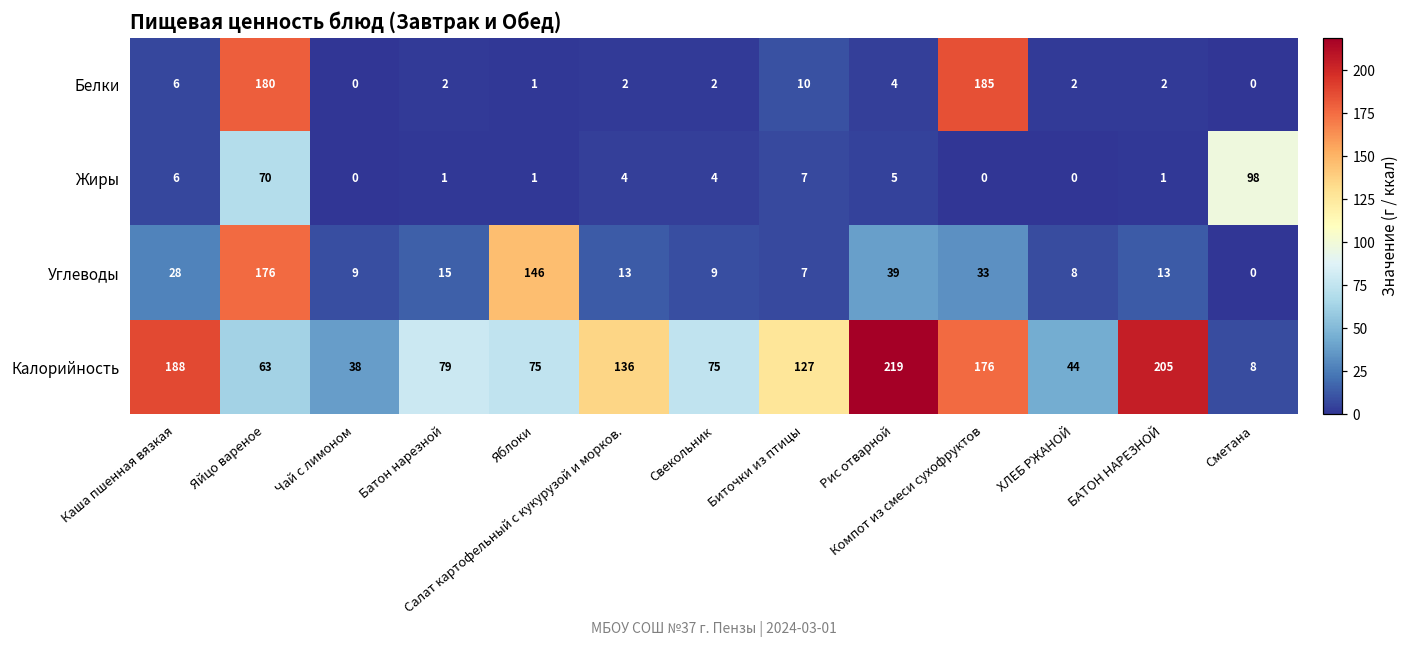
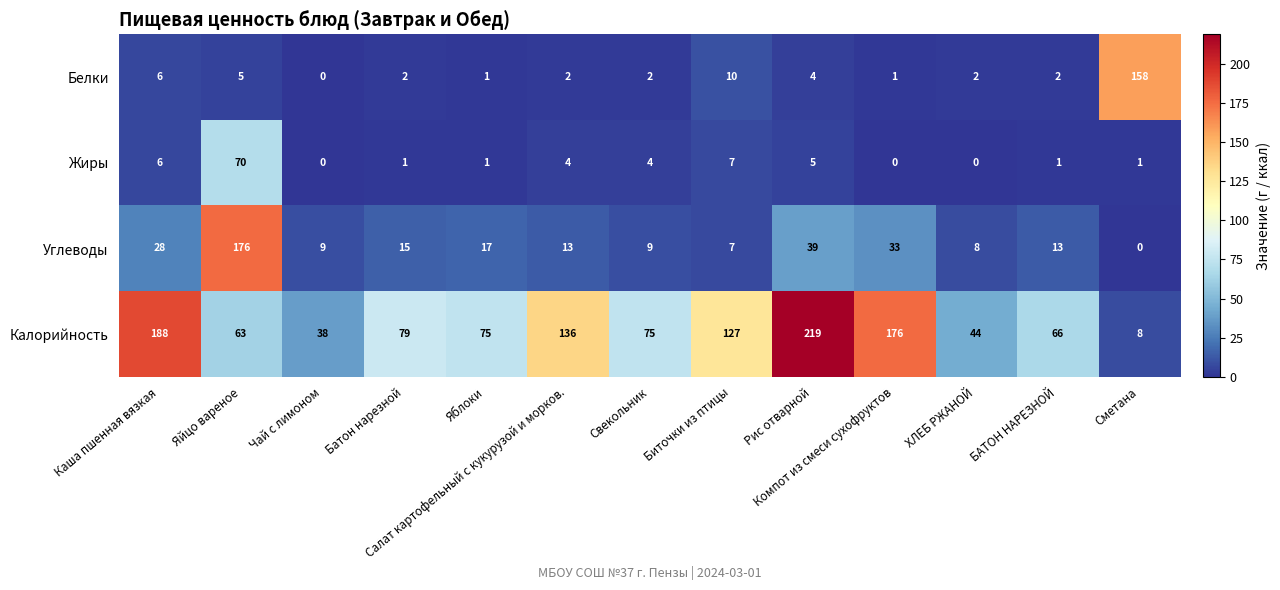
  {
    "Белки": {
      "Каша пшенная вязкая": 6,
-     "Яйцо вареное": 180,
+     "Яйцо вареное": 5,
      "Чай с лимоном": 0,
      "Батон нарезной": 2,
      "Яблоки": 1,
      "Салат картофельный с кукурузой и морков.": 2,
      "Свекольник": 2,
      "Биточки из птицы": 10,
      "Рис отварной": 4,
-     "Компот из смеси сухофруктов": 185,
+     "Компот из смеси сухофруктов": 1,
      "ХЛЕБ РЖАНОЙ": 2,
      "БАТОН НАРЕЗНОЙ": 2,
-     "Сметана": 0
+     "Сметана": 158
    },
    "Жиры": {
      "Каша пшенная вязкая": 6,
      "Яйцо вареное": 70,
      "Чай с лимоном": 0,
      "Батон нарезной": 1,
      "Яблоки": 1,
      "Салат картофельный с кукурузой и морков.": 4,
      "Свекольник": 4,
      "Биточки из птицы": 7,
      "Рис отварной": 5,
      "Компот из смеси сухофруктов": 0,
      "ХЛЕБ РЖАНОЙ": 0,
      "БАТОН НАРЕЗНОЙ": 1,
-     "Сметана": 98
+     "Сметана": 1
    },
    "Углеводы": {
      "Каша пшенная вязкая": 28,
      "Яйцо вареное": 176,
      "Чай с лимоном": 9,
      "Батон нарезной": 15,
-     "Яблоки": 146,
+     "Яблоки": 17,
      "Салат картофельный с кукурузой и морков.": 13,
      "Свекольник": 9,
      "Биточки из птицы": 7,
      "Рис отварной": 39,
      "Компот из смеси сухофруктов": 33,
      "ХЛЕБ РЖАНОЙ": 8,
      "БАТОН НАРЕЗНОЙ": 13,
      "Сметана": 0
    },
    "Калорийность": {
      "Каша пшенная вязкая": 188,
      "Яйцо вареное": 63,
      "Чай с лимоном": 38,
      "Батон нарезной": 79,
      "Яблоки": 75,
      "Салат картофельный с кукурузой и морков.": 136,
      "Свекольник": 75,
      "Биточки из птицы": 127,
      "Рис отварной": 219,
      "Компот из смеси сухофруктов": 176,
      "ХЛЕБ РЖАНОЙ": 44,
-     "БАТОН НАРЕЗНОЙ": 205,
+     "БАТОН НАРЕЗНОЙ": 66,
      "Сметана": 8
    }
  }
